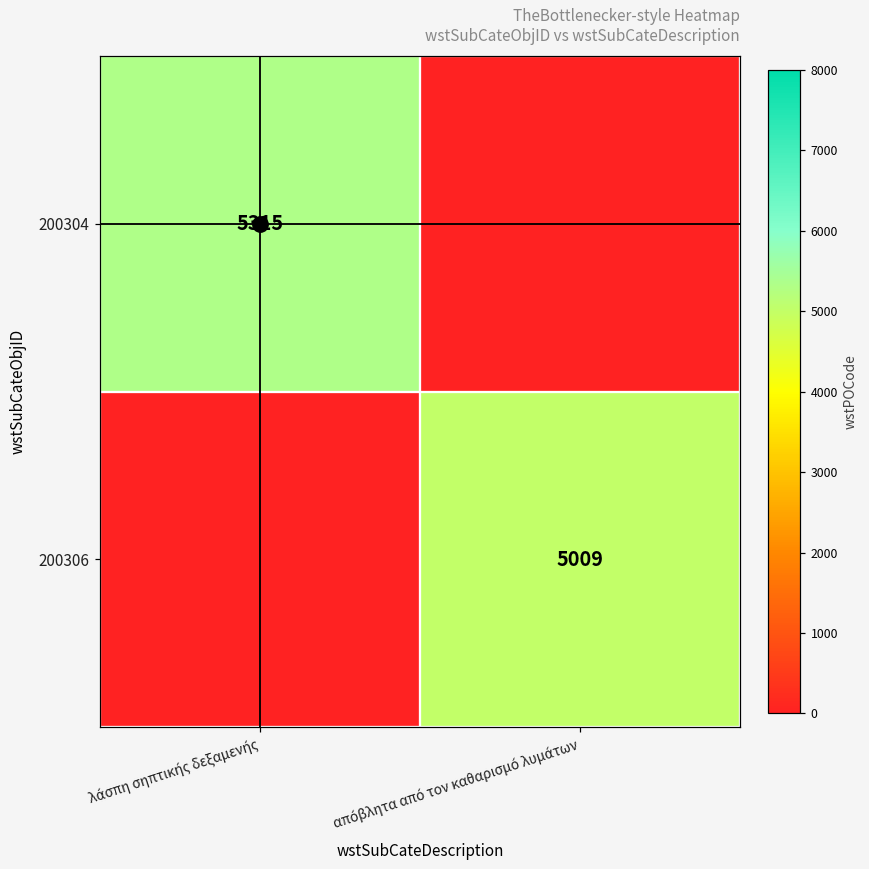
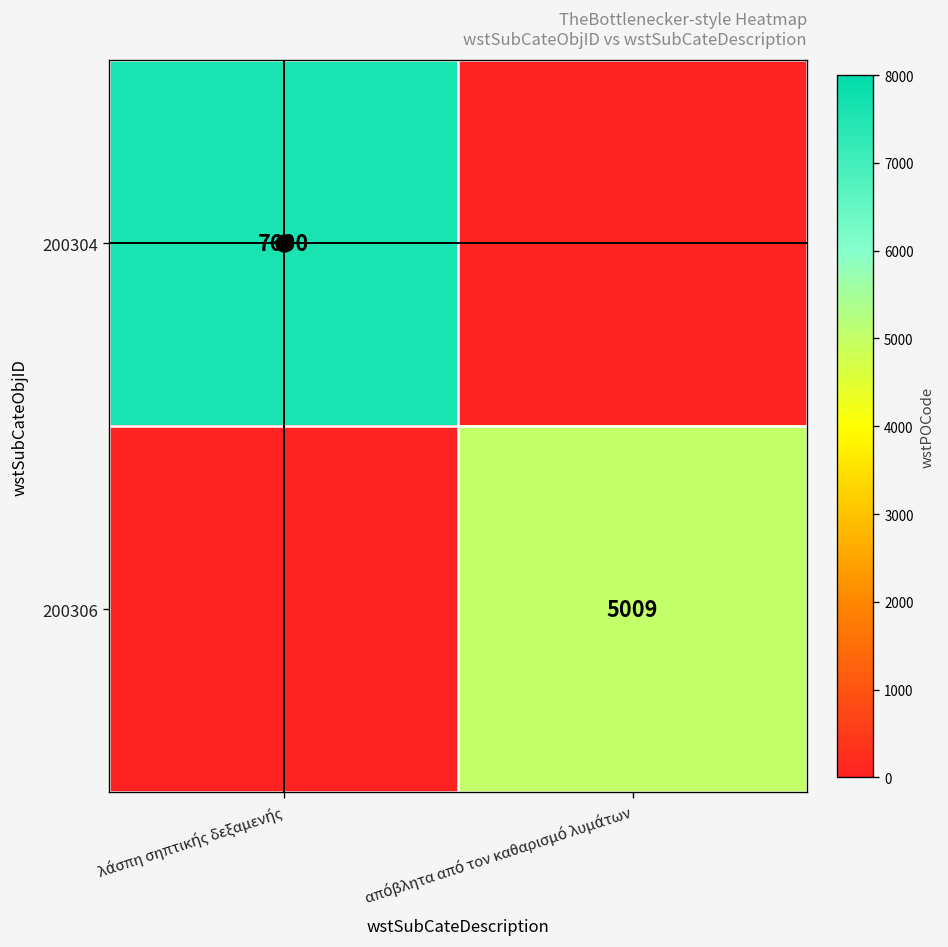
  {
    "200304": {
-     "λάσπη σηπτικής δεξαμενής": 5315
+     "λάσπη σηπτικής δεξαμενής": 7600
    },
    "200306": {
      "απόβλητα από τον καθαρισμό λυμάτων": 5009
    }
  }
